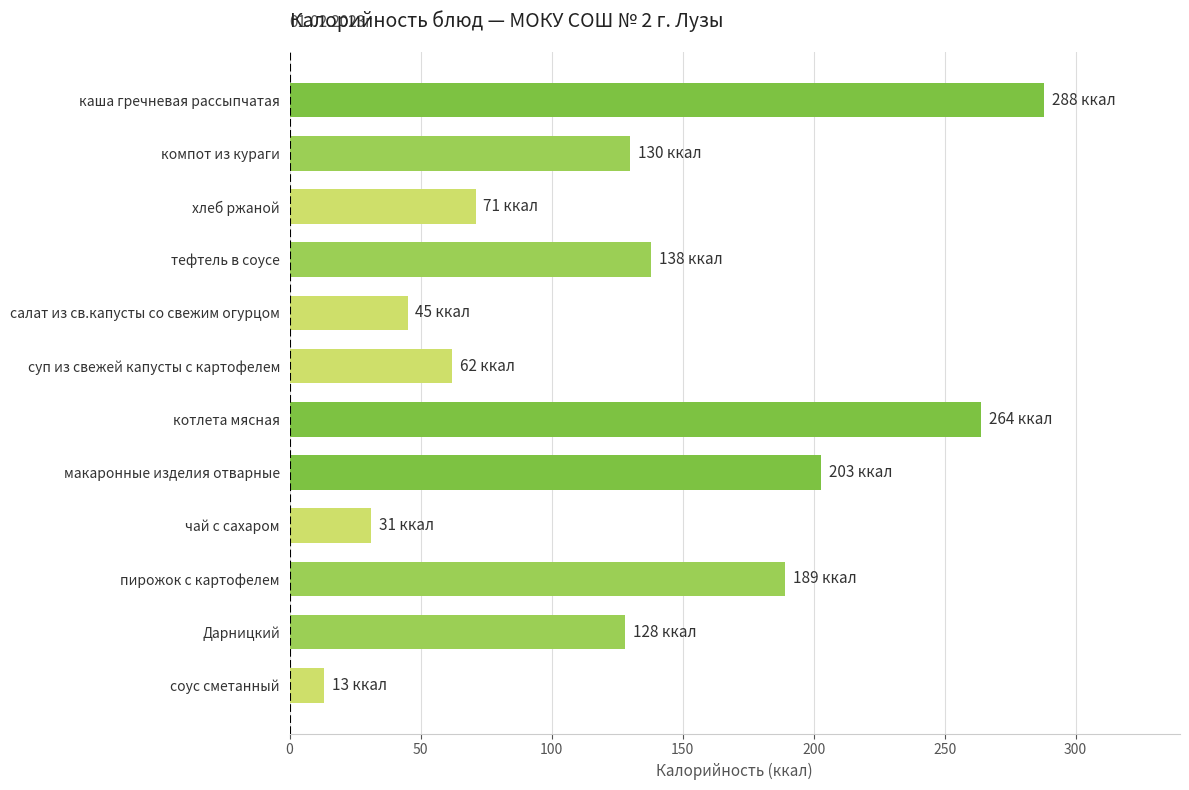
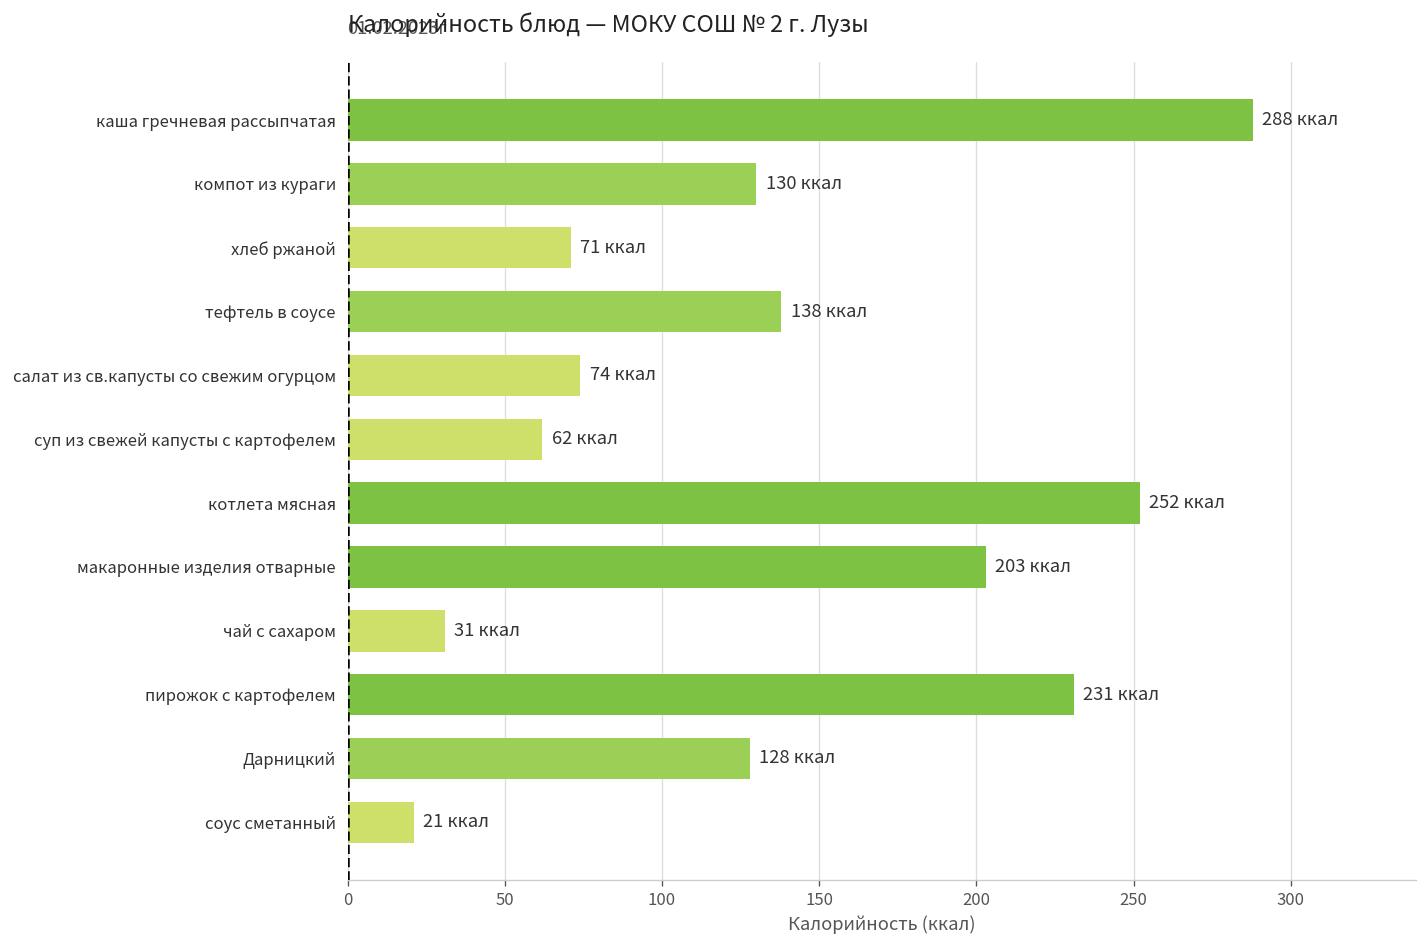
  {
    "каша гречневая рассыпчатая": 288,
    "компот из кураги": 130,
    "хлеб ржаной": 71,
    "тефтель в соусе": 138,
-   "салат из св.капусты со свежим огурцом": 45,
+   "салат из св.капусты со свежим огурцом": 74,
    "суп из свежей капусты с картофелем": 62,
-   "котлета мясная": 264,
+   "котлета мясная": 252,
    "макаронные изделия отварные": 203,
    "чай с сахаром": 31,
-   "пирожок с картофелем": 189,
+   "пирожок с картофелем": 231,
    "Дарницкий": 128,
-   "соус сметанный": 13
+   "соус сметанный": 21
  }
